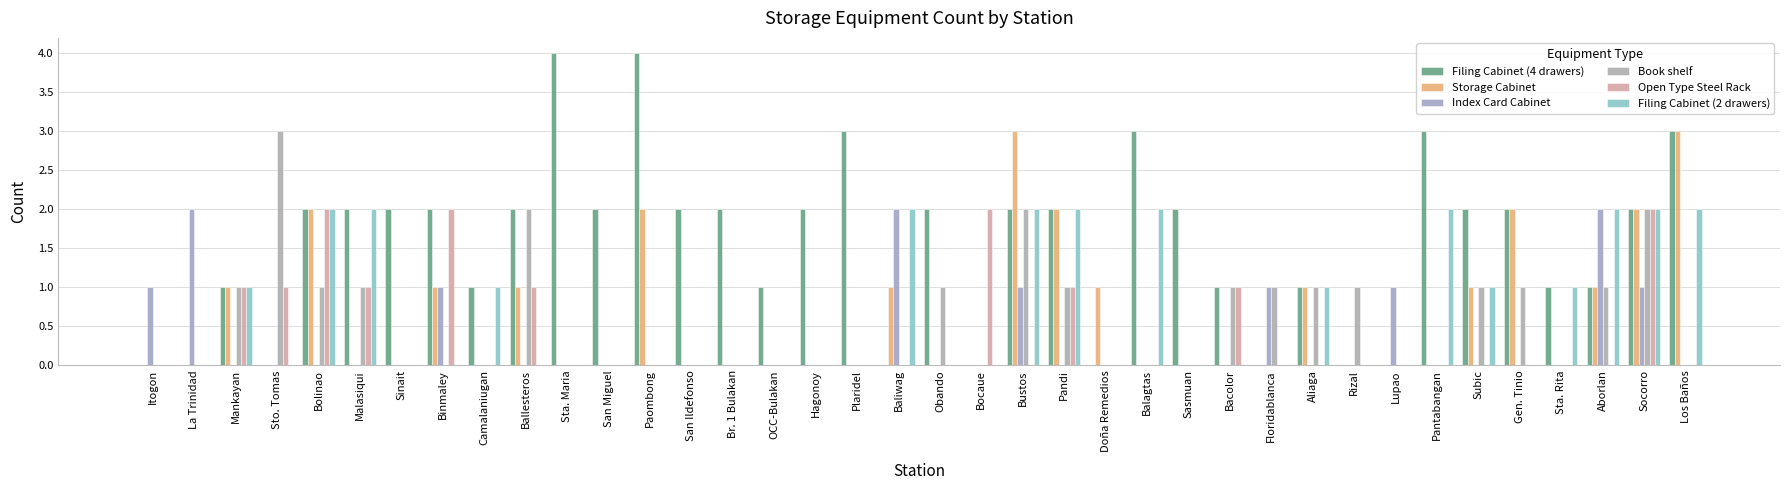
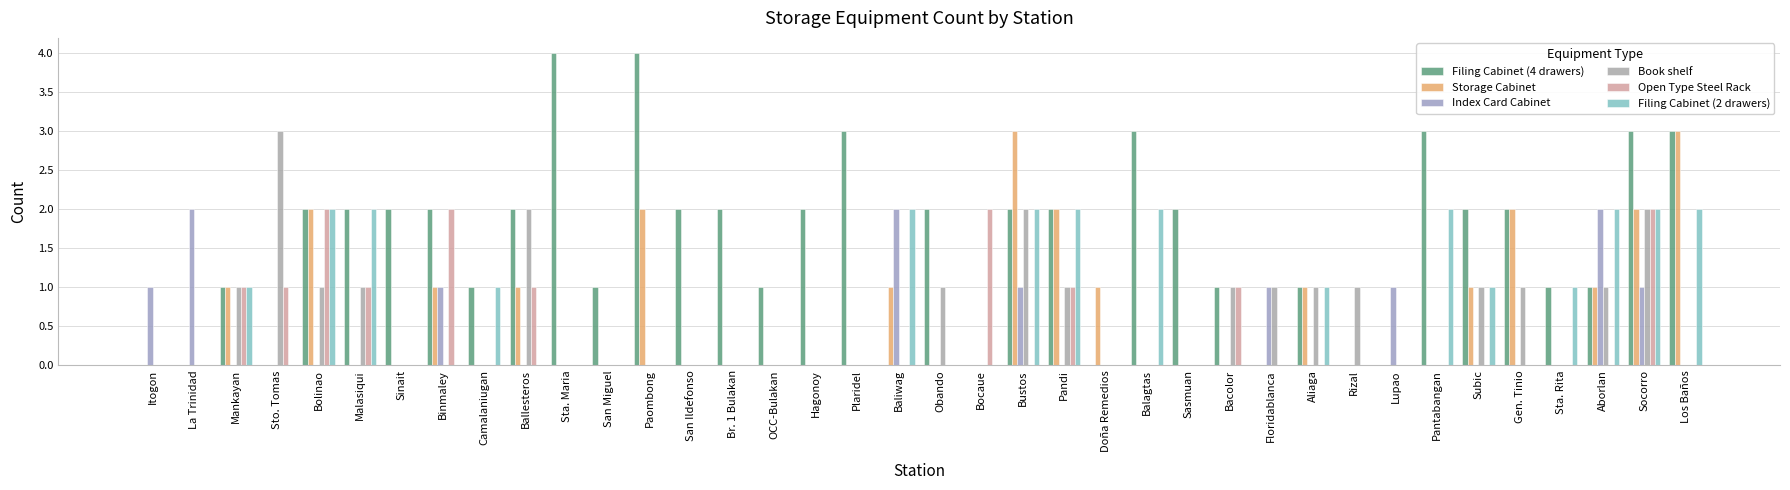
  {
    "Filing Cabinet (4 drawers)": {
      "Itogon": 0,
      "La Trinidad": 0,
      "Mankayan": 1,
      "Sto. Tomas": 0,
      "Bolinao": 2,
      "Malasiqui": 2,
      "Sinait": 2,
      "Binmaley": 2,
      "Camalaniugan": 1,
      "Ballesteros": 2,
      "Sta. Maria": 4,
-     "San Miguel": 2,
+     "San Miguel": 1,
      "Paombong": 4,
      "San Ildefonso": 2,
      "Br. 1 Bulakan": 2,
      "OCC-Bulakan": 1,
      "Hagonoy": 2,
      "Plaridel": 3,
      "Baliwag": 0,
      "Obando": 2,
      "Bocaue": 0,
      "Bustos": 2,
      "Pandi": 2,
      "Doña Remedios": 0,
      "Balagtas": 3,
      "Sasmuan": 2,
      "Bacolor": 1,
      "Floridablanca": 0,
      "Aliaga": 1,
      "Rizal": 0,
      "Lupao": 0,
      "Pantabangan": 3,
      "Subic": 2,
      "Gen. Tinio": 2,
      "Sta. Rita": 1,
      "Aborlan": 1,
-     "Socorro": 2,
+     "Socorro": 3,
      "Los Baños": 3
    }
  }
